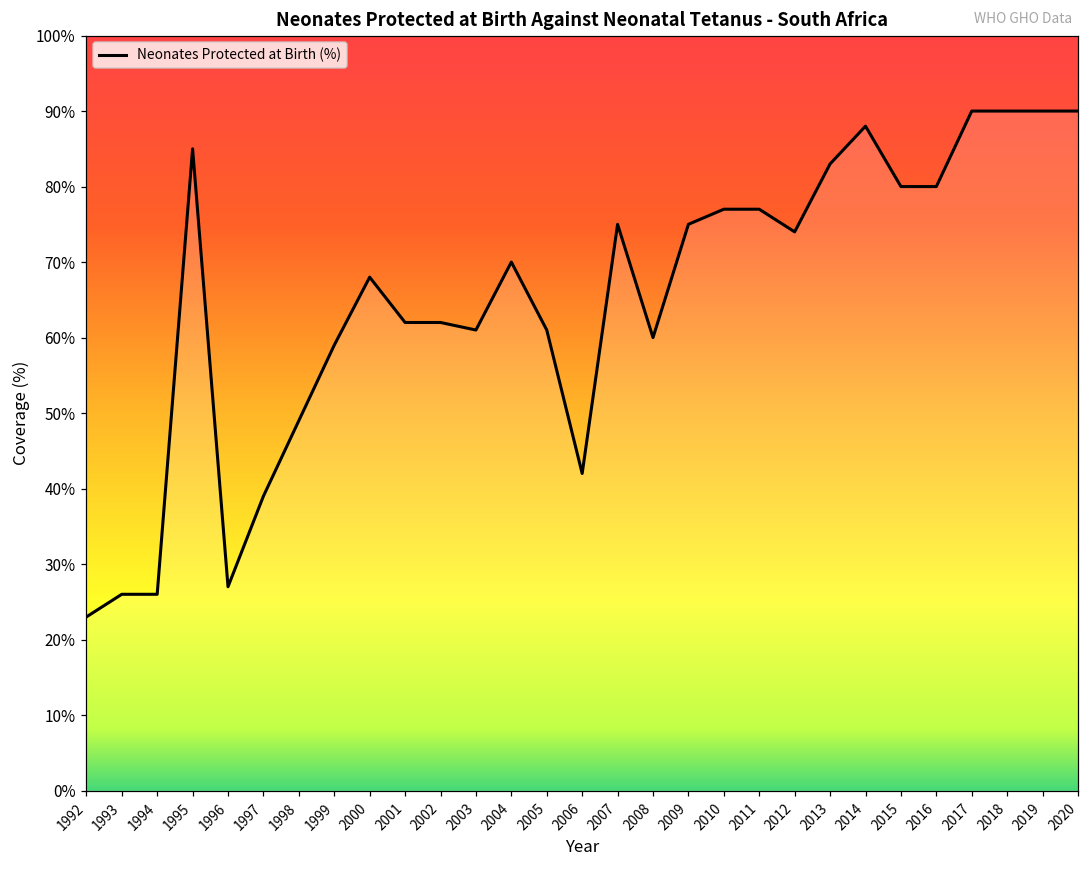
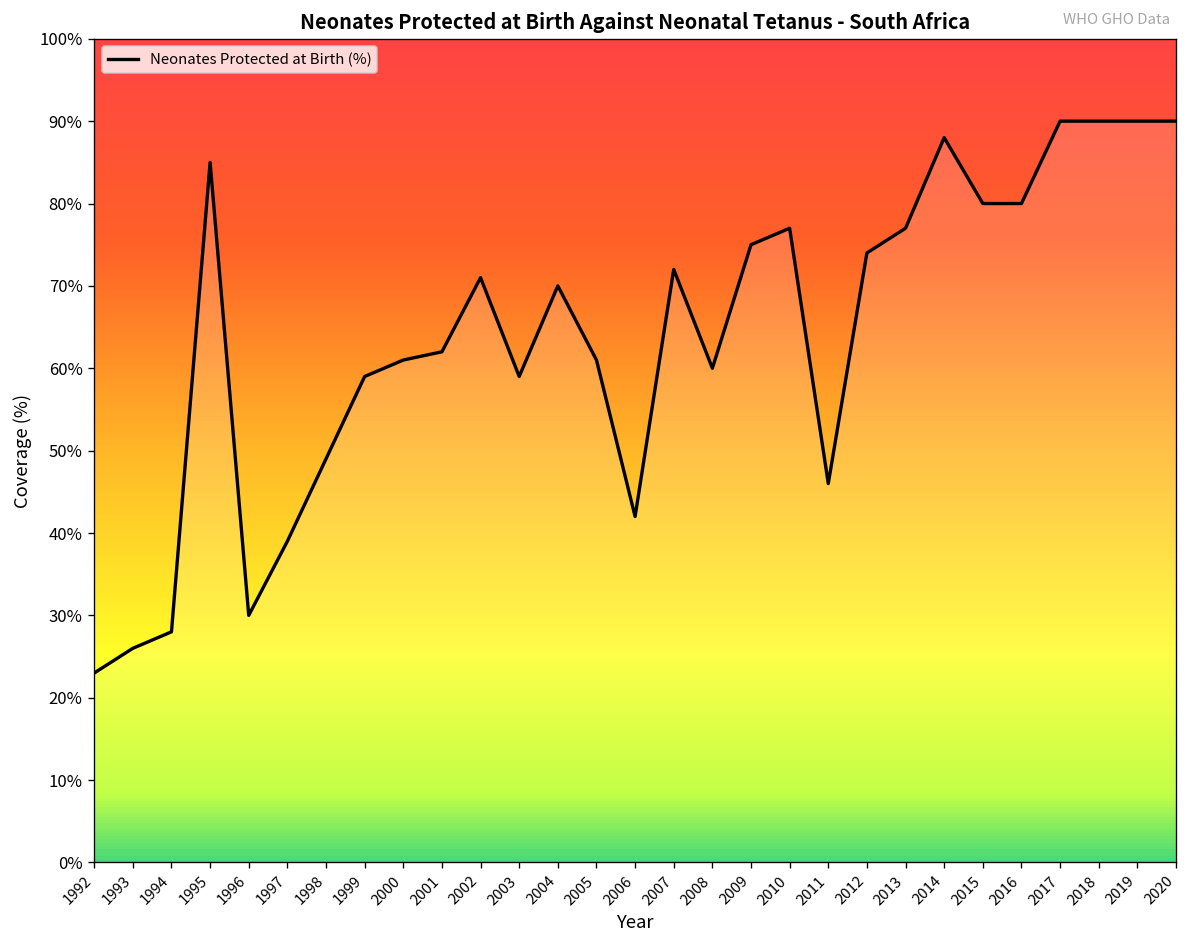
  {
    "1992": "23%",
    "1993": "26%",
-   "1994": "26%",
+   "1994": "28%",
    "1995": "85%",
-   "1996": "27%",
+   "1996": "30%",
    "1997": "39%",
    "1998": "49%",
    "1999": "59%",
-   "2000": "68%",
+   "2000": "61%",
    "2001": "62%",
-   "2002": "62%",
-   "2003": "61%",
+   "2002": "71%",
+   "2003": "59%",
    "2004": "70%",
    "2005": "61%",
    "2006": "42%",
-   "2007": "75%",
+   "2007": "72%",
    "2008": "60%",
    "2009": "75%",
    "2010": "77%",
-   "2011": "77%",
+   "2011": "46%",
    "2012": "74%",
-   "2013": "83%",
+   "2013": "77%",
    "2014": "88%",
    "2015": "80%",
    "2016": "80%",
    "2017": "90%",
    "2018": "90%",
    "2019": "90%",
    "2020": "90%"
  }
